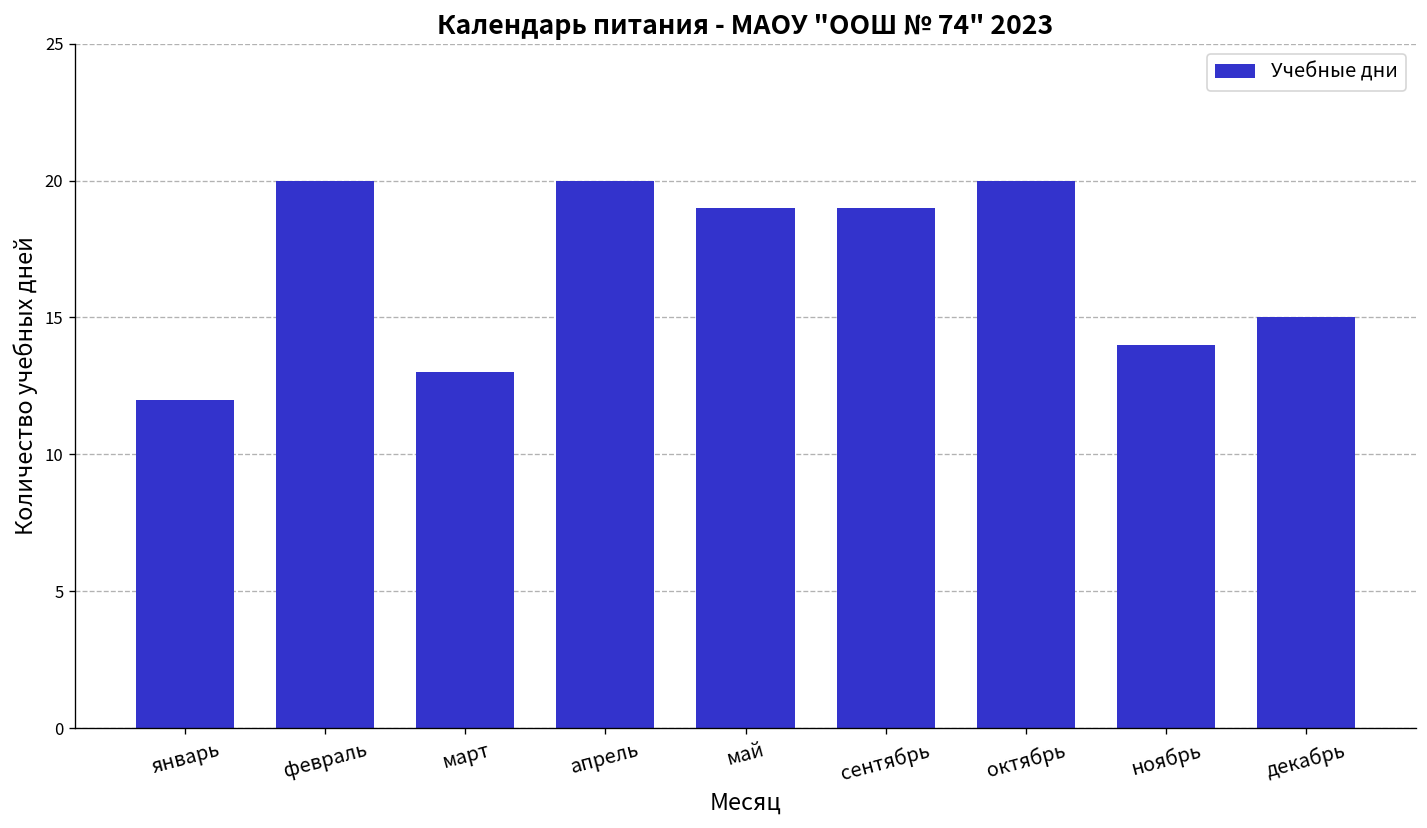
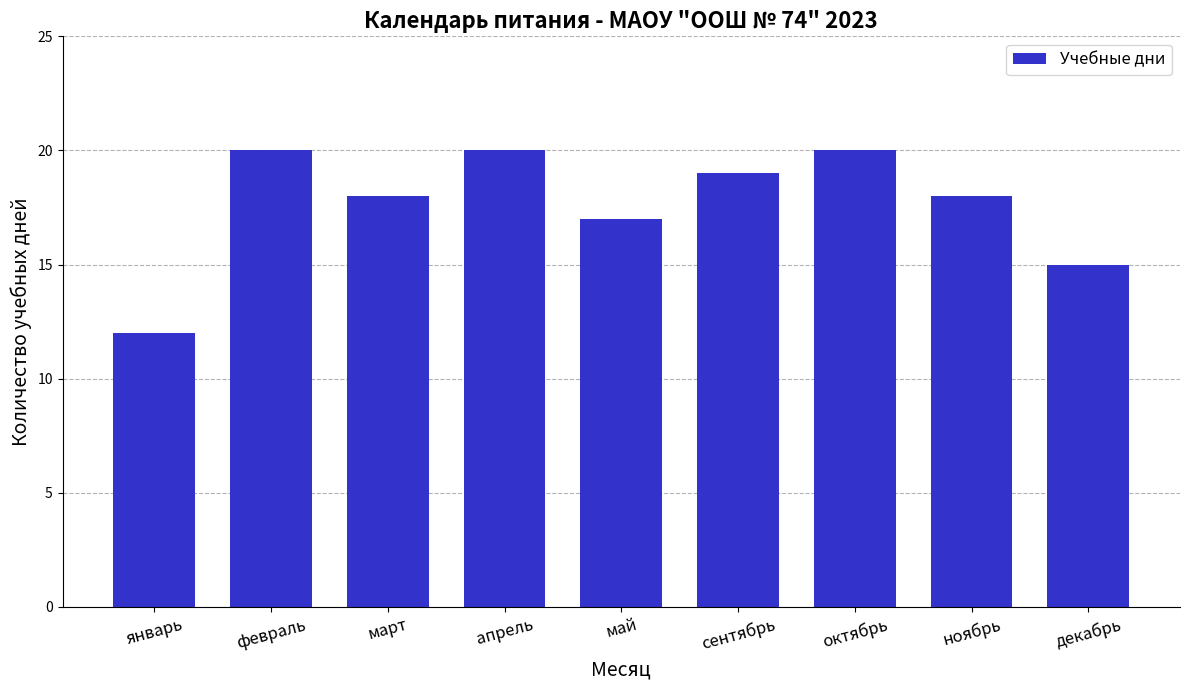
  {
    "январь": 12,
    "февраль": 20,
-   "март": 13,
+   "март": 18,
    "апрель": 20,
-   "май": 19,
+   "май": 17,
    "сентябрь": 19,
    "октябрь": 20,
-   "ноябрь": 14,
+   "ноябрь": 18,
    "декабрь": 15
  }
